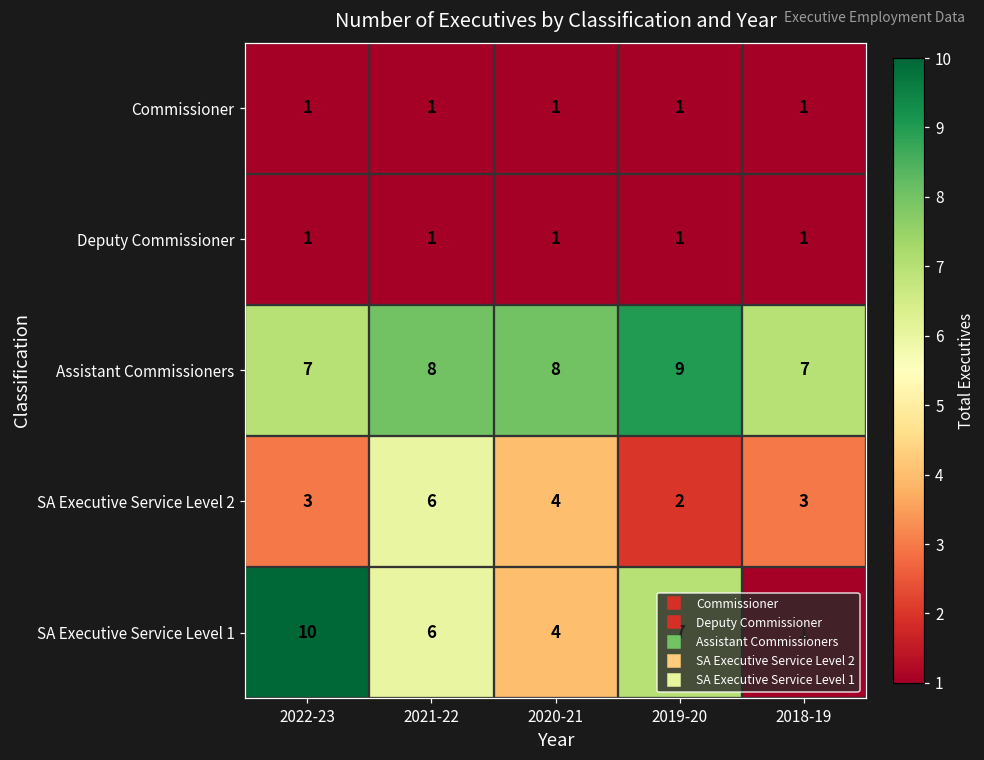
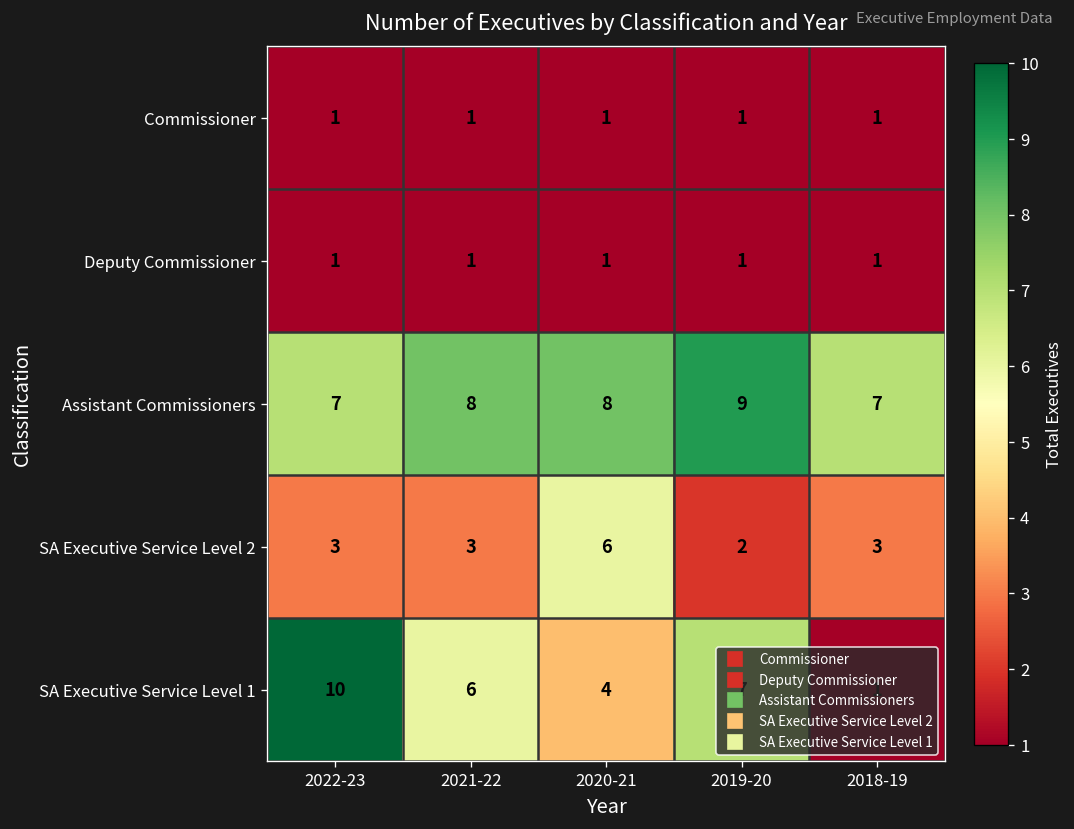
  {
    "Commissioner": {
      "2022-23": 1,
      "2021-22": 1,
      "2020-21": 1,
      "2019-20": 1,
      "2018-19": 1
    },
    "Deputy Commissioner": {
      "2022-23": 1,
      "2021-22": 1,
      "2020-21": 1,
      "2019-20": 1,
      "2018-19": 1
    },
    "Assistant Commissioners": {
      "2022-23": 7,
      "2021-22": 8,
      "2020-21": 8,
      "2019-20": 9,
      "2018-19": 7
    },
    "SA Executive Service Level 2": {
      "2022-23": 3,
-     "2021-22": 6,
-     "2020-21": 4,
+     "2021-22": 3,
+     "2020-21": 6,
      "2019-20": 2,
      "2018-19": 3
    },
    "SA Executive Service Level 1": {
      "2022-23": 10,
      "2021-22": 6,
      "2020-21": 4
    }
  }
